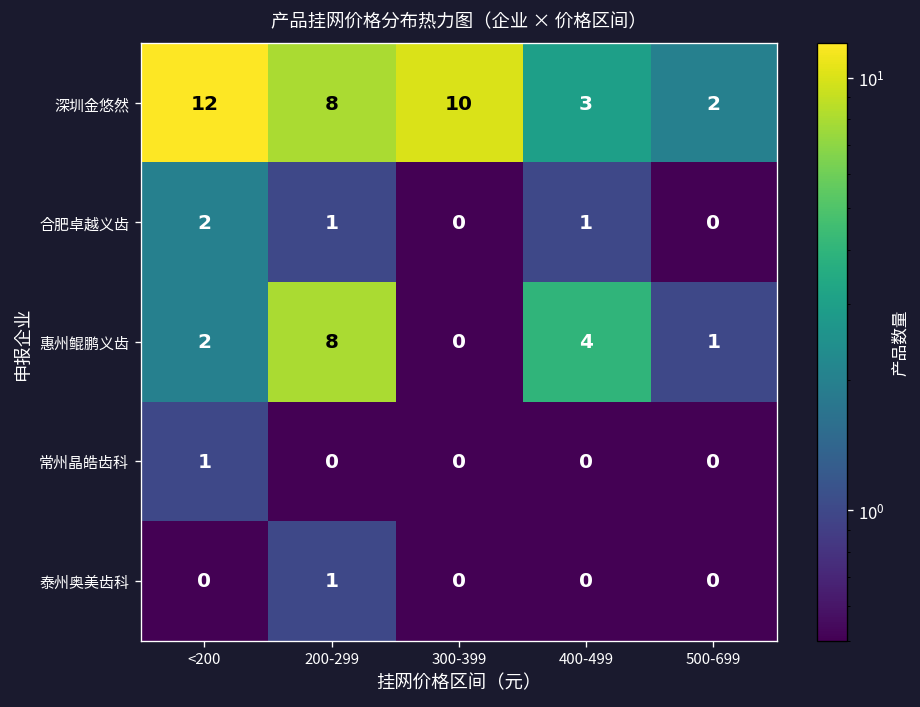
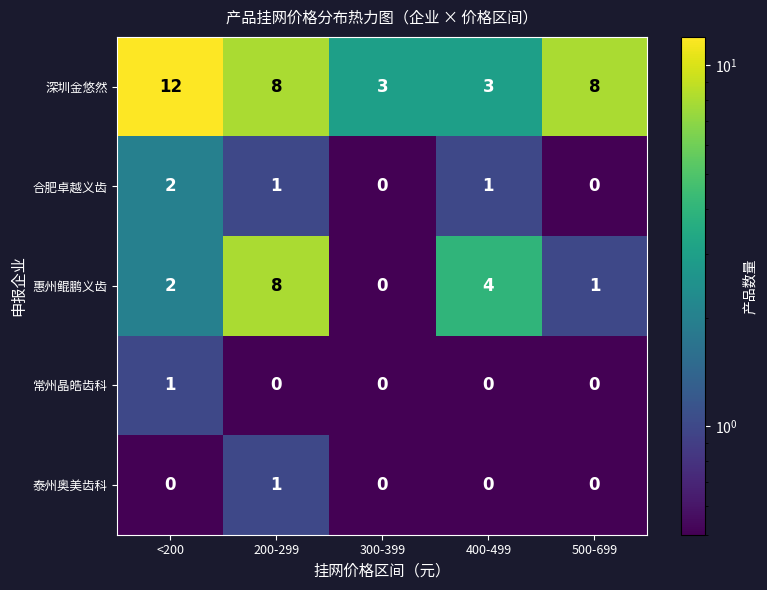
  {
    "深圳金悠然": {
      "<200": 12,
      "200-299": 8,
-     "300-399": 10,
+     "300-399": 3,
      "400-499": 3,
-     "500-699": 2
+     "500-699": 8
    },
    "合肥卓越义齿": {
      "<200": 2,
      "200-299": 1,
      "300-399": 0,
      "400-499": 1,
      "500-699": 0
    },
    "惠州鲲鹏义齿": {
      "<200": 2,
      "200-299": 8,
      "300-399": 0,
      "400-499": 4,
      "500-699": 1
    },
    "常州晶皓齿科": {
      "<200": 1,
      "200-299": 0,
      "300-399": 0,
      "400-499": 0,
      "500-699": 0
    },
    "泰州奥美齿科": {
      "<200": 0,
      "200-299": 1,
      "300-399": 0,
      "400-499": 0,
      "500-699": 0
    }
  }
